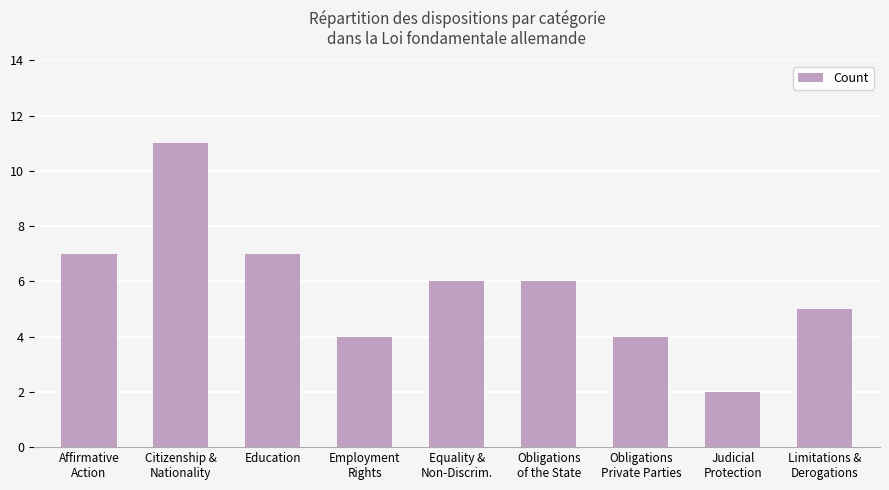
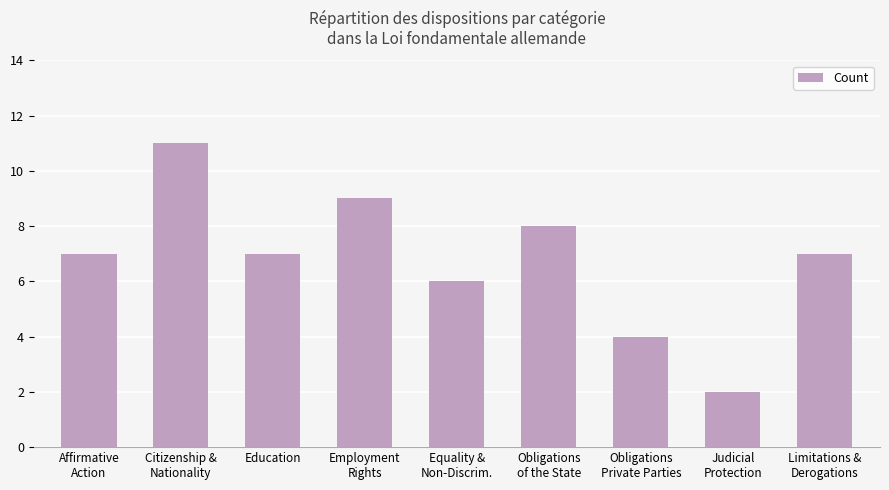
  {
    "Affirmative Action": 7,
    "Citizenship & Nationality": 11,
    "Education": 7,
-   "Employment Rights": 4,
+   "Employment Rights": 9,
    "Equality & Non-Discrim.": 6,
-   "Obligations of the State": 6,
+   "Obligations of the State": 8,
    "Obligations Private Parties": 4,
    "Judicial Protection": 2,
-   "Limitations & Derogations": 5
+   "Limitations & Derogations": 7
  }
